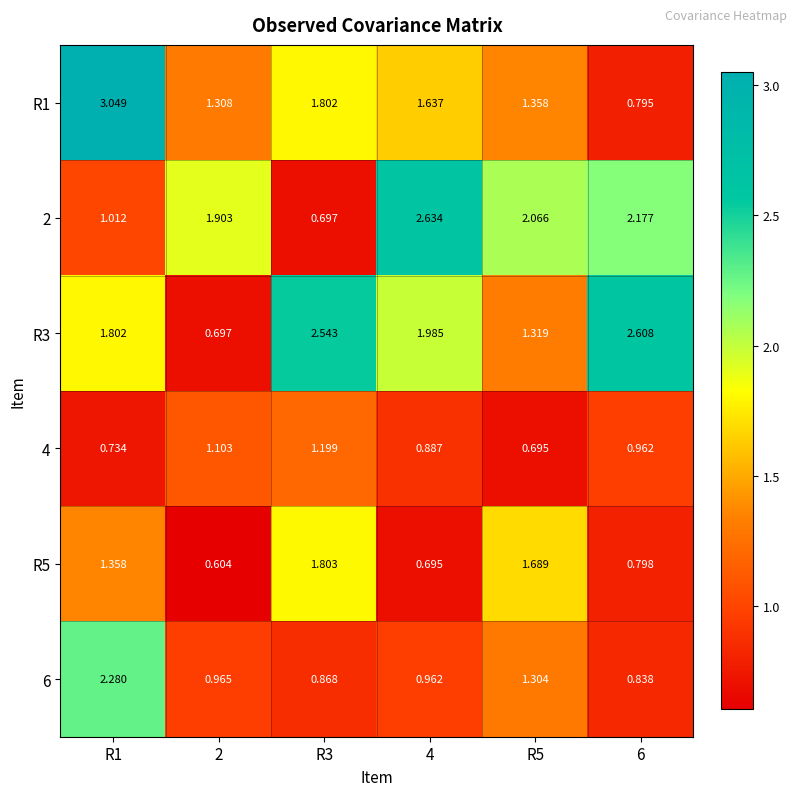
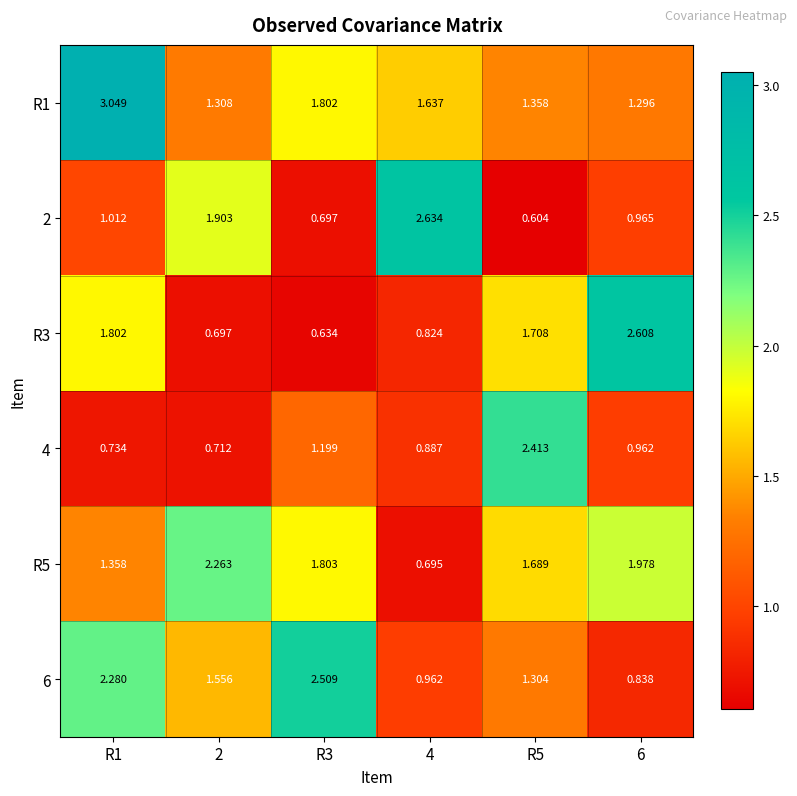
  {
    "R1": {
      "R1": 3.049,
      "2": 1.308,
      "R3": 1.802,
      "4": 1.637,
      "R5": 1.358,
-     "6": 0.795
+     "6": 1.296
    },
    "2": {
      "R1": 1.012,
      "2": 1.903,
      "R3": 0.697,
      "4": 2.634,
-     "R5": 2.066,
-     "6": 2.177
+     "R5": 0.604,
+     "6": 0.965
    },
    "R3": {
      "R1": 1.802,
      "2": 0.697,
-     "R3": 2.543,
-     "4": 1.985,
-     "R5": 1.319,
+     "R3": 0.634,
+     "4": 0.824,
+     "R5": 1.708,
      "6": 2.608
    },
    "4": {
      "R1": 0.734,
-     "2": 1.103,
+     "2": 0.712,
      "R3": 1.199,
      "4": 0.887,
-     "R5": 0.695,
+     "R5": 2.413,
      "6": 0.962
    },
    "R5": {
      "R1": 1.358,
-     "2": 0.604,
+     "2": 2.263,
      "R3": 1.803,
      "4": 0.695,
      "R5": 1.689,
-     "6": 0.798
+     "6": 1.978
    },
    "6": {
      "R1": 2.280,
-     "2": 0.965,
-     "R3": 0.868,
+     "2": 1.556,
+     "R3": 2.509,
      "4": 0.962,
      "R5": 1.304,
      "6": 0.838
    }
  }
